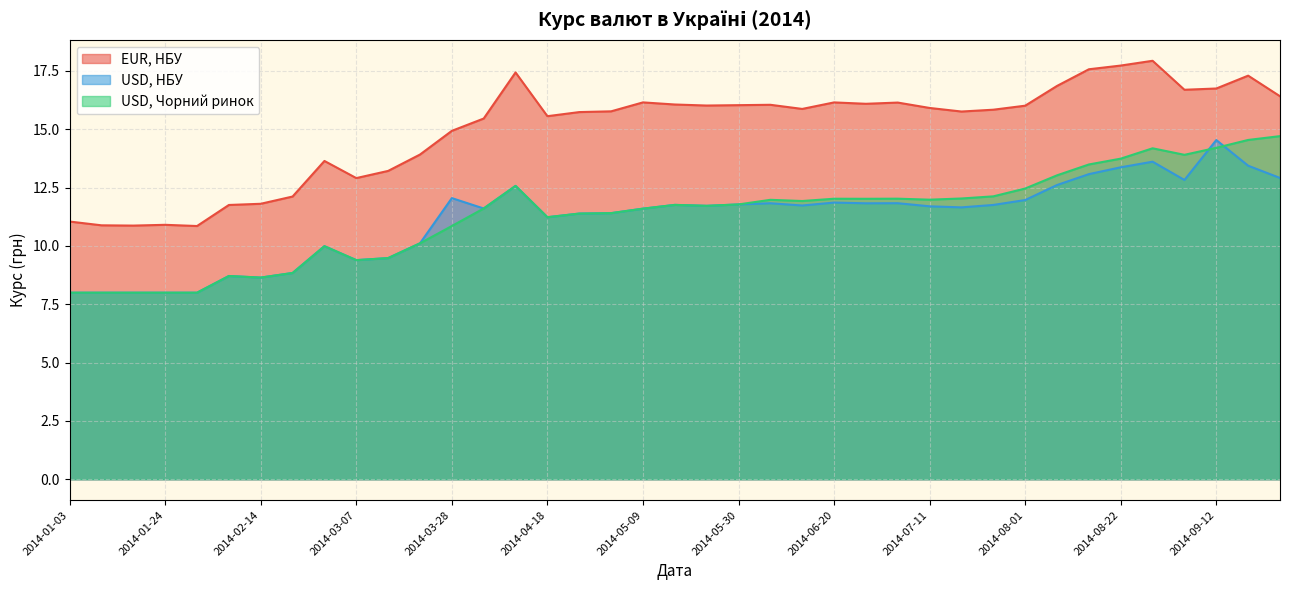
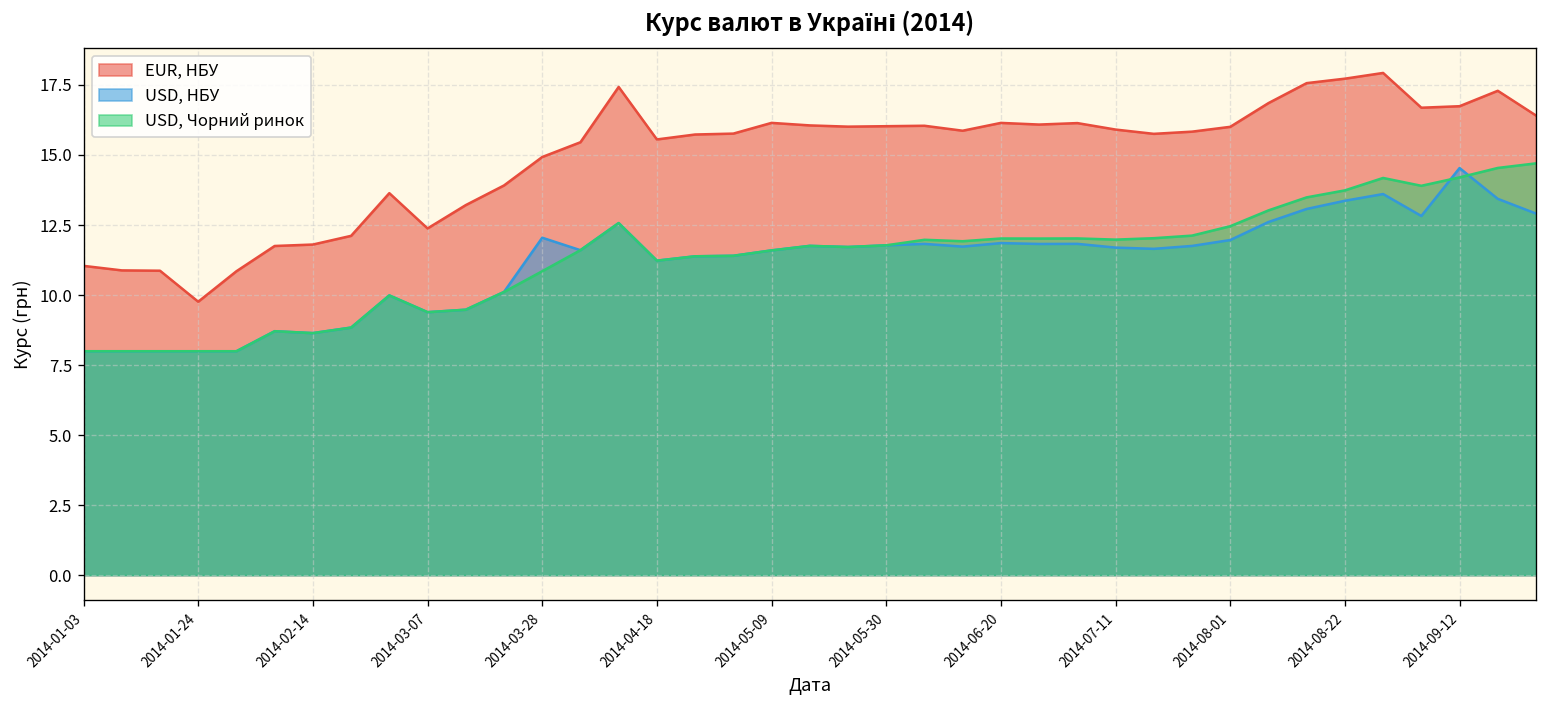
  {
    "EUR, НБУ": {
      "2014-01-03": 11.0,
-     "2014-01-24": 10.9,
+     "2014-01-24": 9.8,
      "2014-02-14": 11.8,
-     "2014-03-07": 12.9,
+     "2014-03-07": 12.4,
      "2014-03-28": 14.9,
      "2014-04-18": 15.6,
      "2014-05-09": 16.1,
      "2014-05-30": 16.0,
      "2014-06-20": 16.1,
      "2014-07-11": 15.9,
      "2014-08-01": 16.0,
      "2014-08-22": 17.7,
      "2014-09-12": 16.7
    },
    "USD, НБУ": {
      "2014-03-28": 12.0,
      "2014-06-20": 11.9,
      "2014-07-11": 11.7,
      "2014-08-01": 12.0,
      "2014-08-22": 13.4,
      "2014-09-12": 14.5
    },
    "USD, Чорний ринок": {
      "2014-03-28": 10.9,
      "2014-06-20": 12.0,
      "2014-07-11": 12.0,
      "2014-08-01": 12.5,
      "2014-08-22": 13.7,
      "2014-09-12": 14.2
    }
  }
